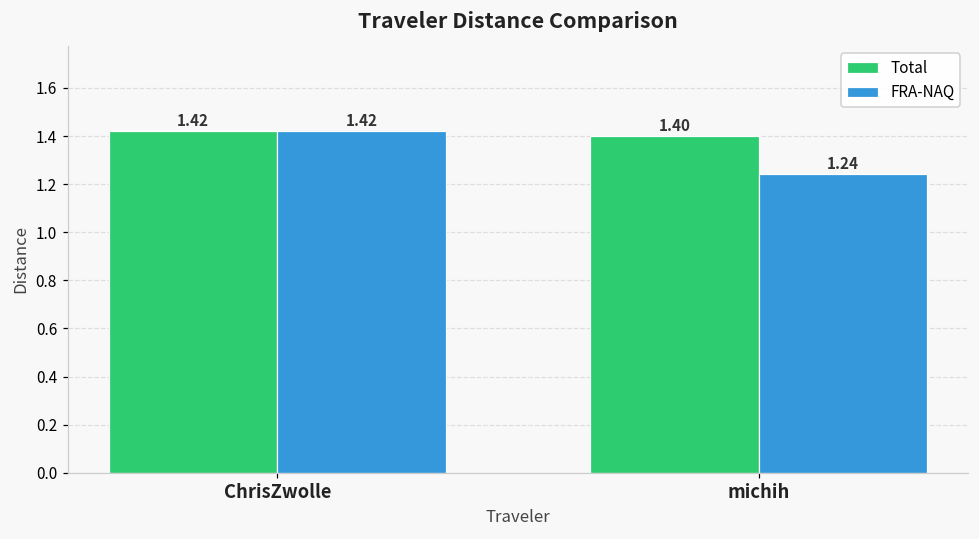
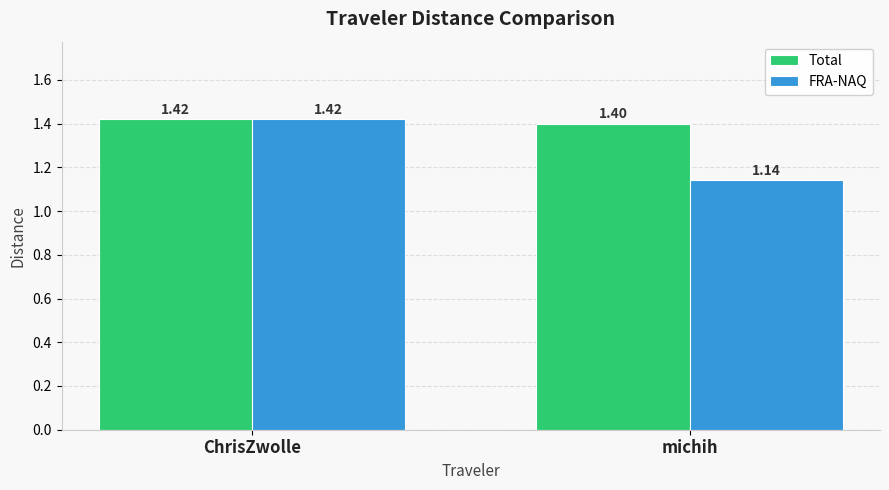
  {
    "Total": {
      "ChrisZwolle": 1.42,
      "michih": 1.40
    },
    "FRA-NAQ": {
      "ChrisZwolle": 1.42,
-     "michih": 1.24
+     "michih": 1.14
    }
  }
